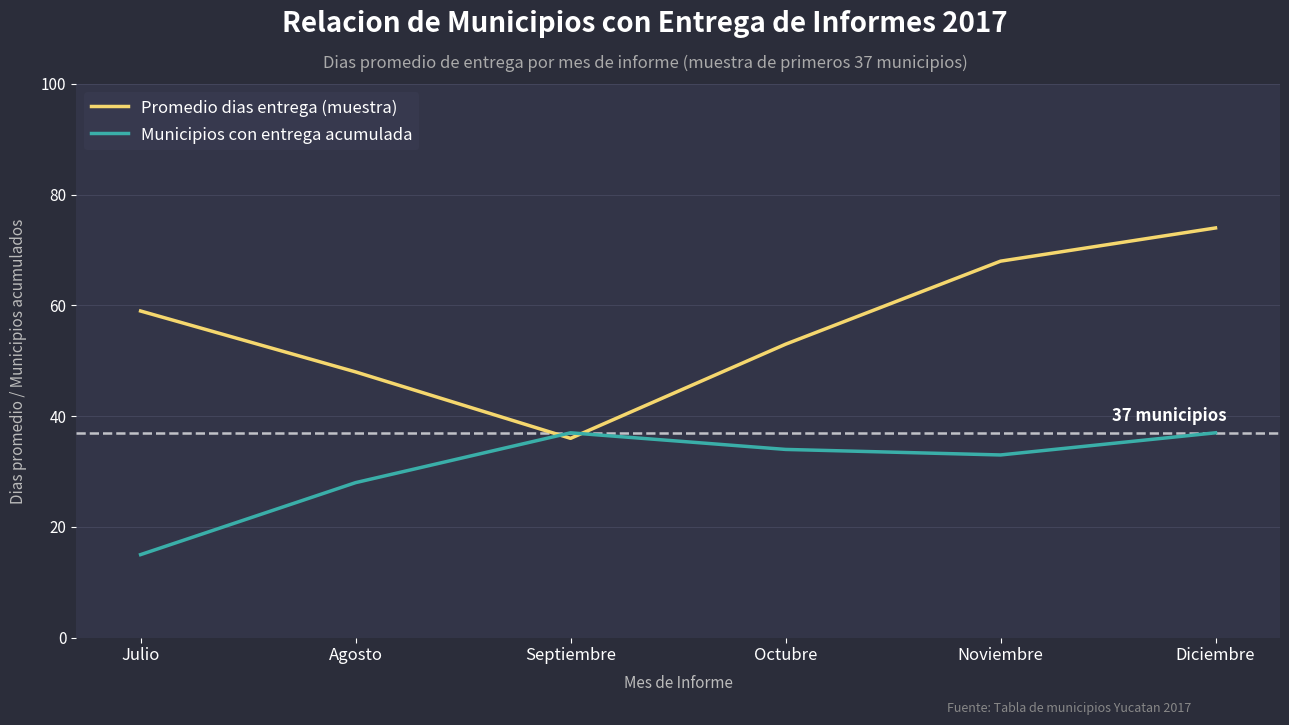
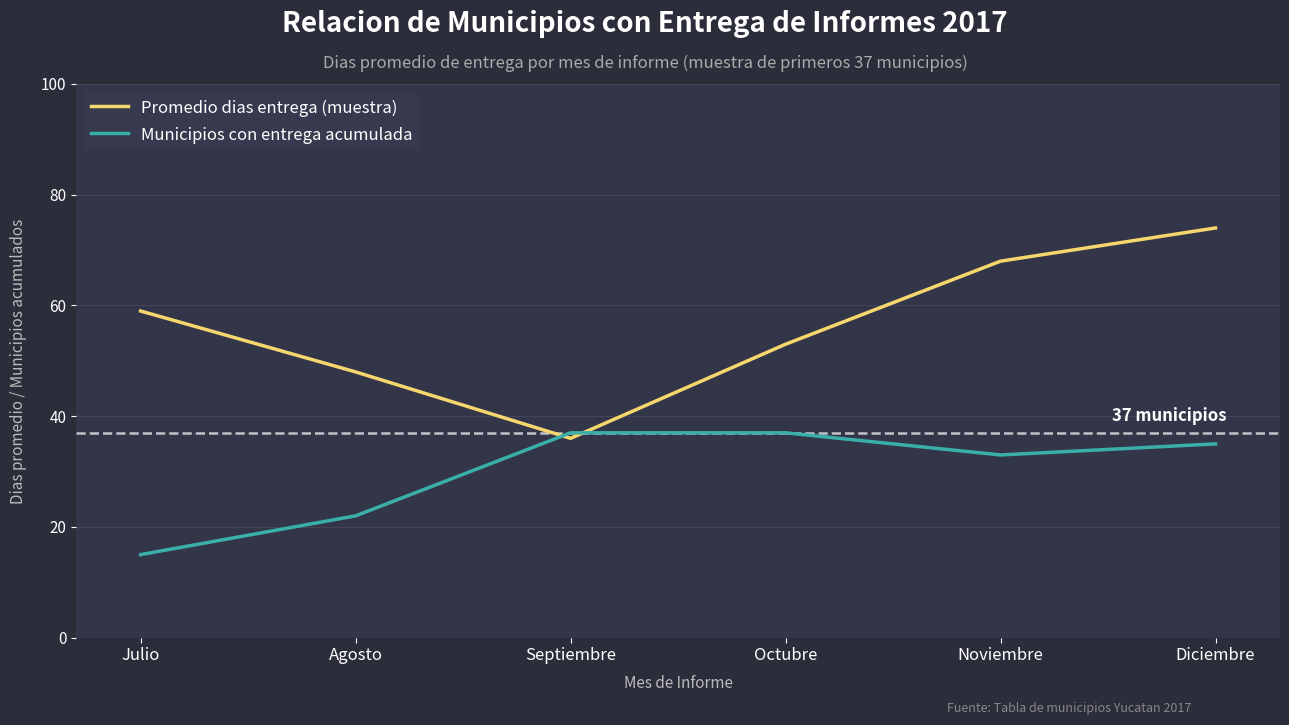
  {
    "Promedio dias entrega (muestra)": {
      "Julio": 59,
      "Agosto": 48,
      "Septiembre": 36,
      "Octubre": 53,
      "Noviembre": 68,
      "Diciembre": 74
    },
    "Municipios con entrega acumulada": {
      "Julio": 15,
-     "Agosto": 28,
+     "Agosto": 22,
      "Septiembre": 37,
-     "Octubre": 34,
+     "Octubre": 37,
      "Noviembre": 33,
-     "Diciembre": 37
+     "Diciembre": 35
    }
  }
